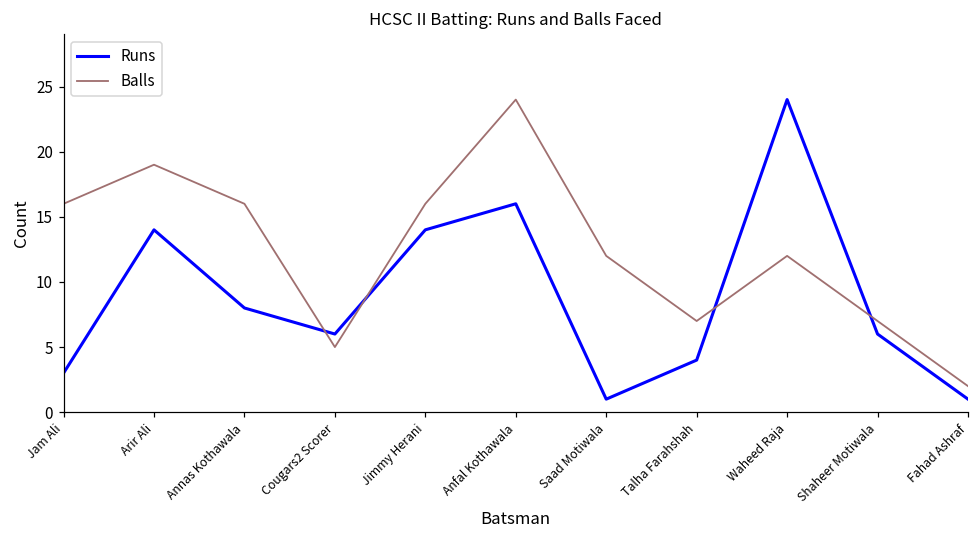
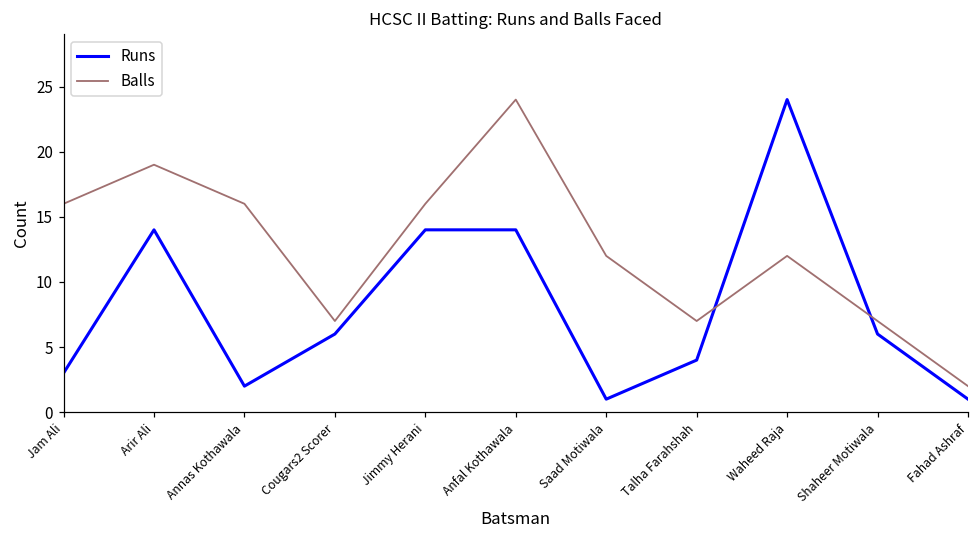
  {
    "Runs": {
      "Jam Ali": 3,
      "Arir Ali": 14,
-     "Annas Kothawala": 8,
+     "Annas Kothawala": 2,
      "Cougars2 Scorer": 6,
      "Jimmy Herani": 14,
-     "Anfal Kothawala": 16,
+     "Anfal Kothawala": 14,
      "Saad Motiwala": 1,
      "Talha Farahshah": 4,
      "Waheed Raja": 24,
      "Shaheer Motiwala": 6,
      "Fahad Ashraf": 1
    },
    "Balls": {
      "Jam Ali": 16,
      "Arir Ali": 19,
      "Annas Kothawala": 16,
-     "Cougars2 Scorer": 5,
+     "Cougars2 Scorer": 7,
      "Jimmy Herani": 16,
      "Anfal Kothawala": 24,
      "Saad Motiwala": 12,
      "Talha Farahshah": 7,
      "Waheed Raja": 12,
      "Shaheer Motiwala": 7,
      "Fahad Ashraf": 2
    }
  }
